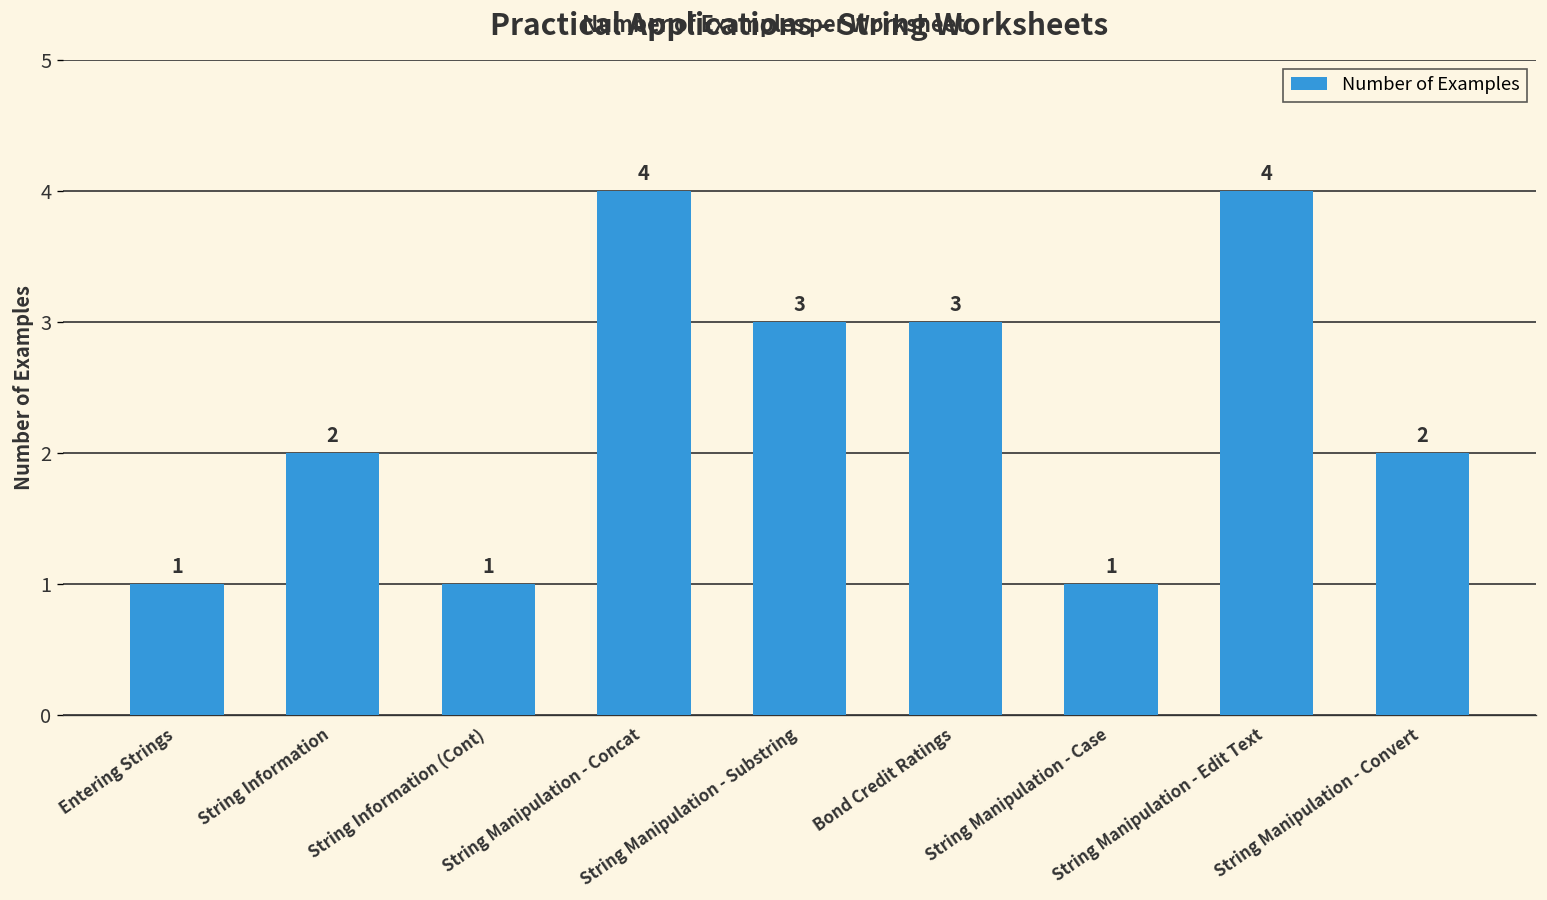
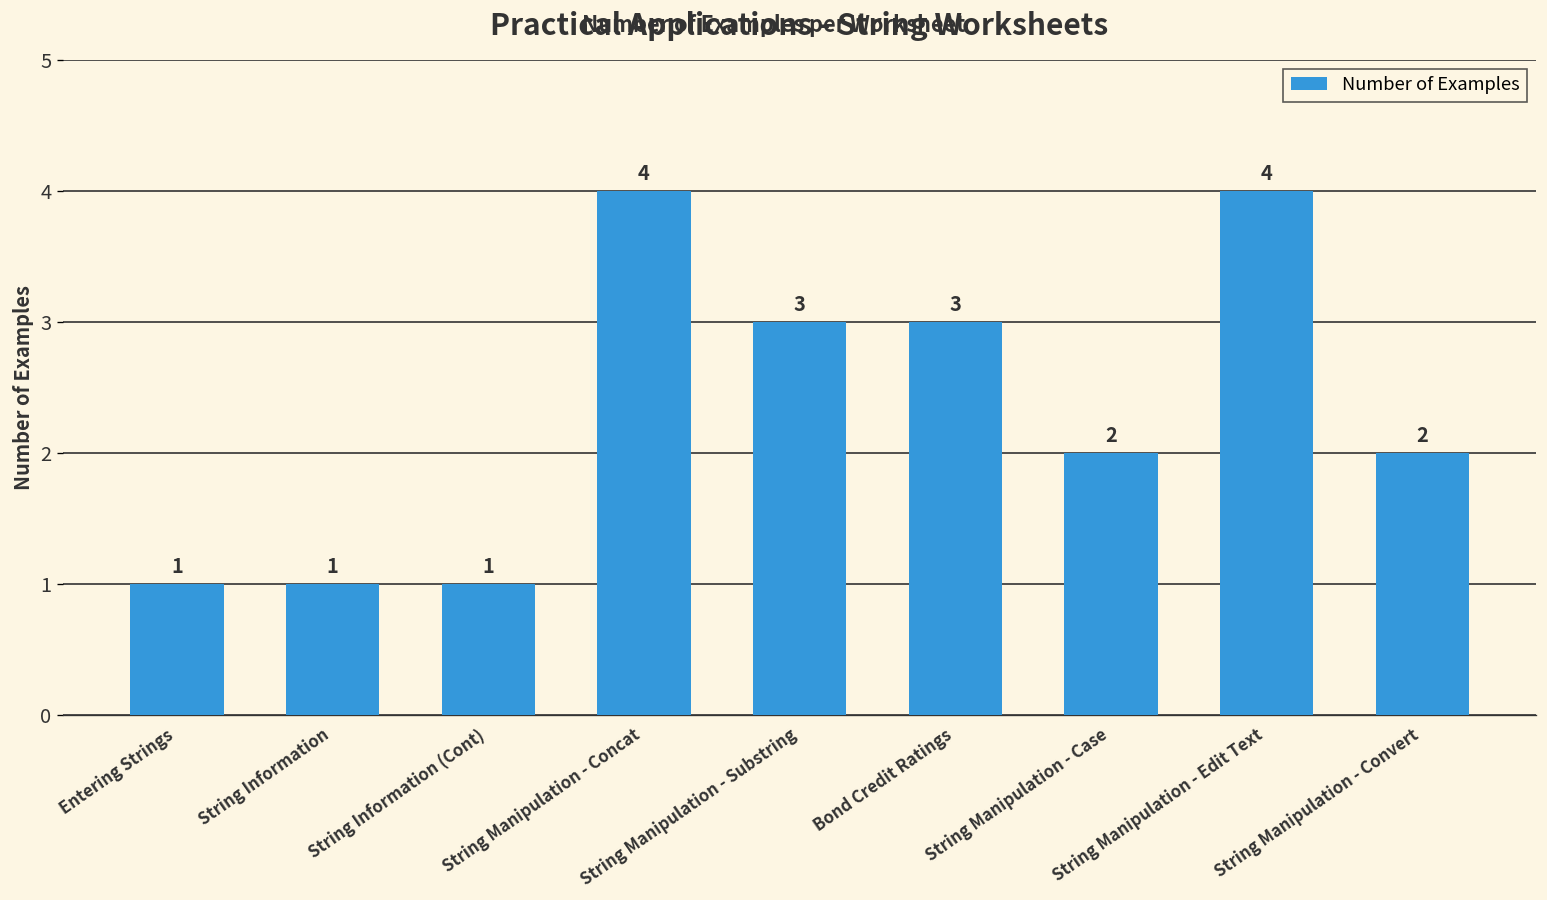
  {
    "Entering Strings": 1,
-   "String Information": 2,
+   "String Information": 1,
    "String Information (Cont)": 1,
    "String Manipulation - Concat": 4,
    "String Manipulation - Substring": 3,
    "Bond Credit Ratings": 3,
-   "String Manipulation - Case": 1,
+   "String Manipulation - Case": 2,
    "String Manipulation - Edit Text": 4,
    "String Manipulation - Convert": 2
  }
